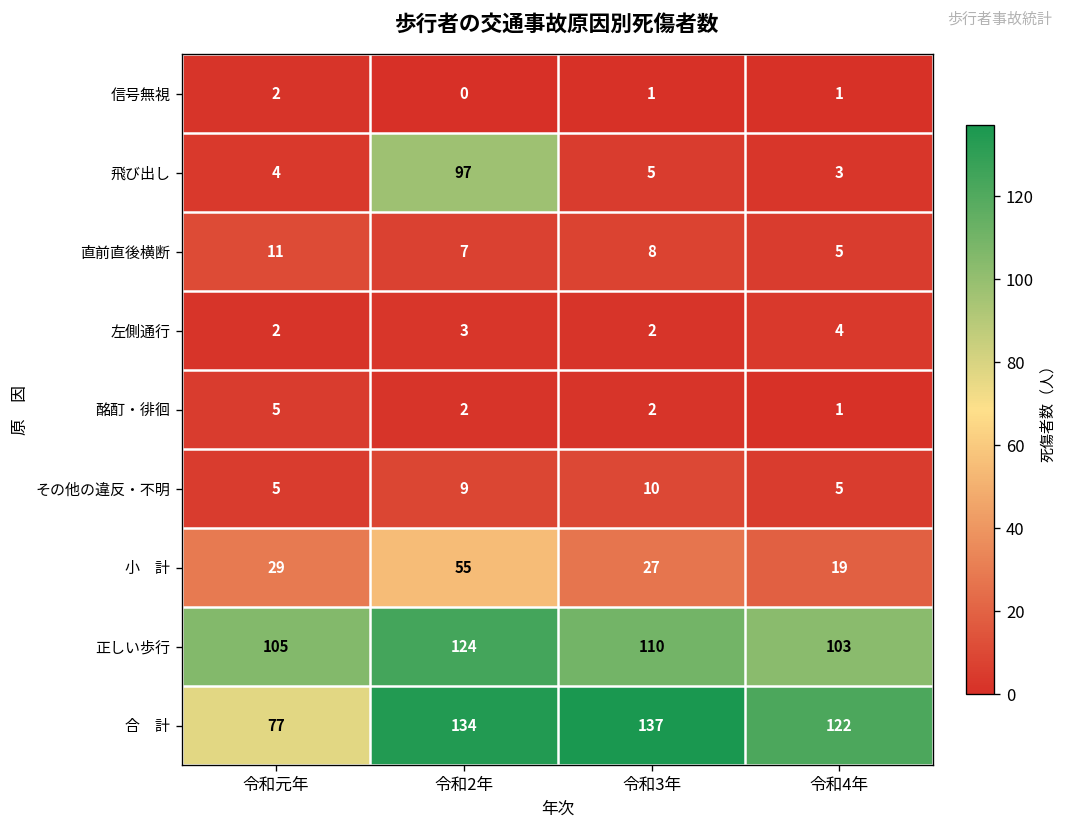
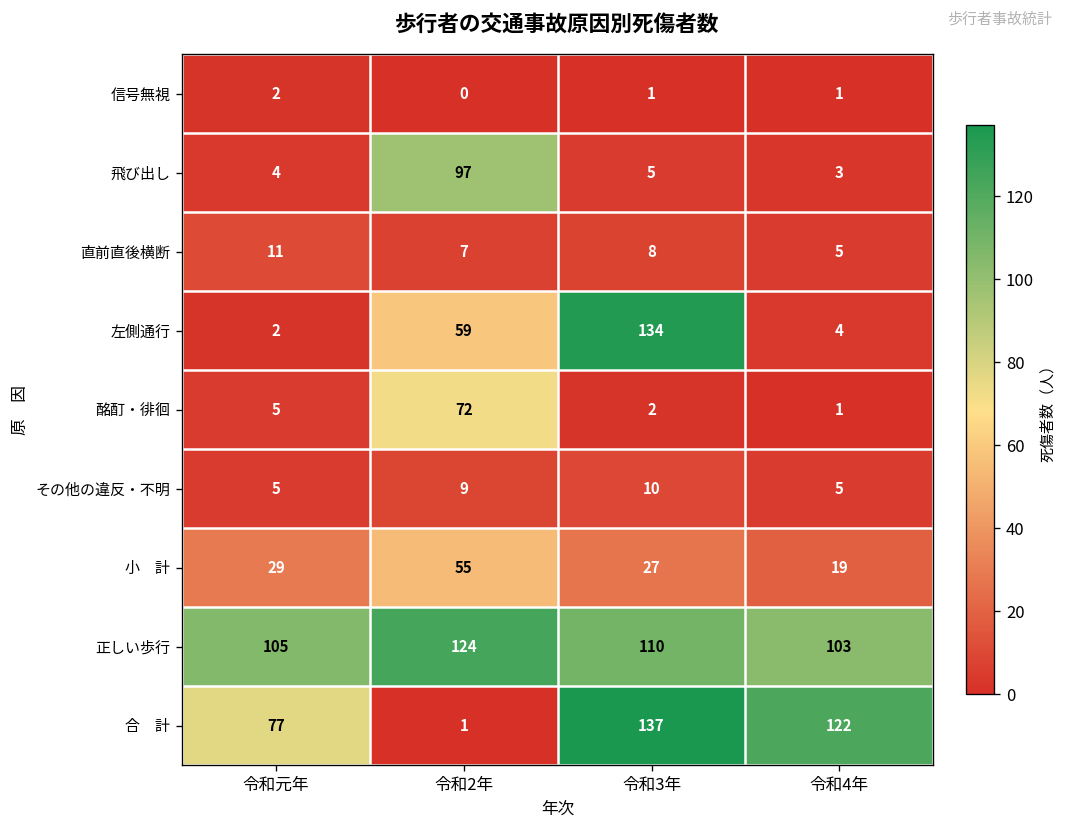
  {
    "信号無視": {
      "令和元年": 2,
      "令和2年": 0,
      "令和3年": 1,
      "令和4年": 1
    },
    "飛び出し": {
      "令和元年": 4,
      "令和2年": 97,
      "令和3年": 5,
      "令和4年": 3
    },
    "直前直後横断": {
      "令和元年": 11,
      "令和2年": 7,
      "令和3年": 8,
      "令和4年": 5
    },
    "左側通行": {
      "令和元年": 2,
-     "令和2年": 3,
-     "令和3年": 2,
+     "令和2年": 59,
+     "令和3年": 134,
      "令和4年": 4
    },
    "酩酊・徘徊": {
      "令和元年": 5,
-     "令和2年": 2,
+     "令和2年": 72,
      "令和3年": 2,
      "令和4年": 1
    },
    "その他の違反・不明": {
      "令和元年": 5,
      "令和2年": 9,
      "令和3年": 10,
      "令和4年": 5
    },
    "小 計": {
      "令和元年": 29,
      "令和2年": 55,
      "令和3年": 27,
      "令和4年": 19
    },
    "正しい歩行": {
      "令和元年": 105,
      "令和2年": 124,
      "令和3年": 110,
      "令和4年": 103
    },
    "合 計": {
      "令和元年": 77,
-     "令和2年": 134,
+     "令和2年": 1,
      "令和3年": 137,
      "令和4年": 122
    }
  }
